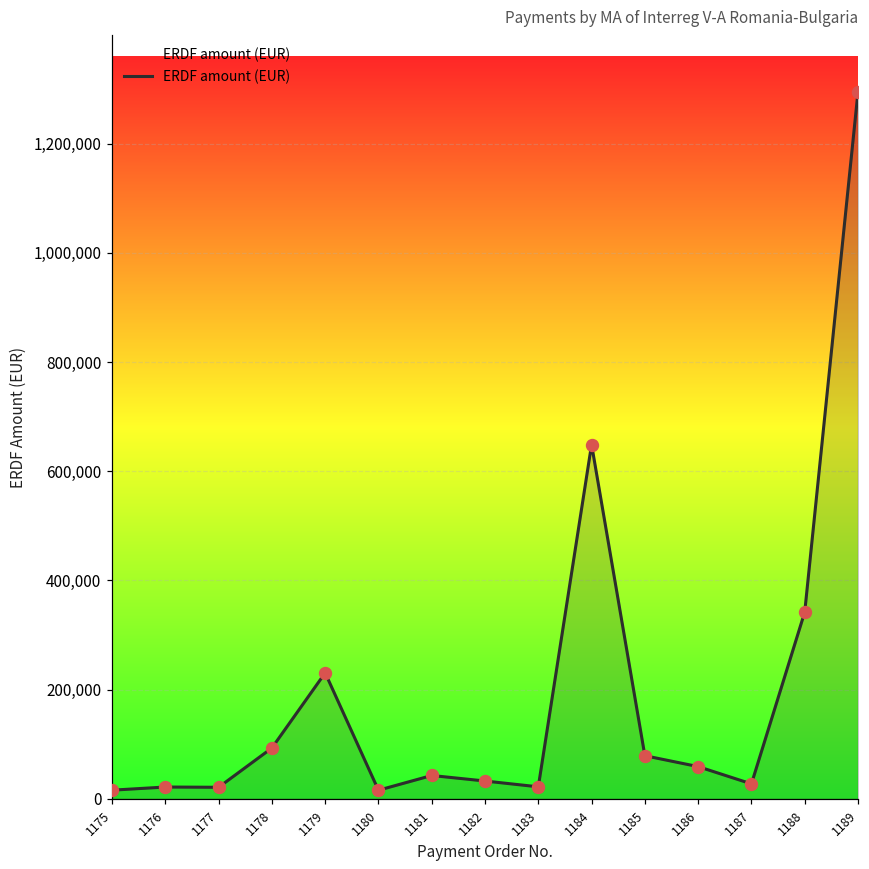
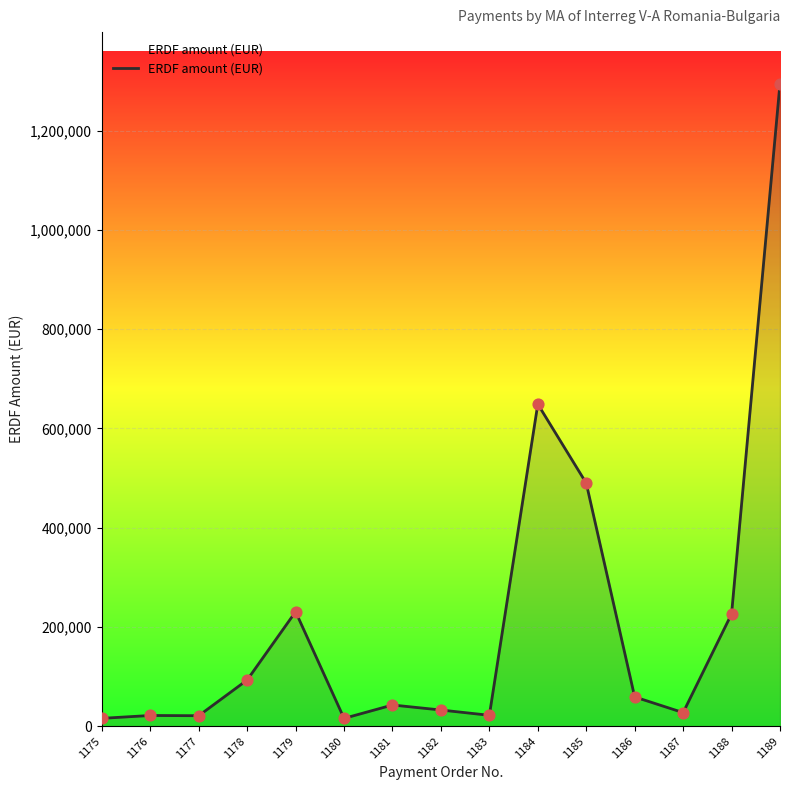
  {
    "1175": "20,000",
    "1176": "20,000",
    "1177": "20,000",
    "1178": "90,000",
    "1179": "230,000",
    "1180": "20,000",
    "1181": "40,000",
    "1182": "30,000",
    "1183": "20,000",
    "1184": "650,000",
-   "1185": "80,000",
+   "1185": "490,000",
    "1186": "60,000",
    "1187": "30,000",
-   "1188": "340,000",
+   "1188": "230,000",
    "1189": "1,300,000"
  }
